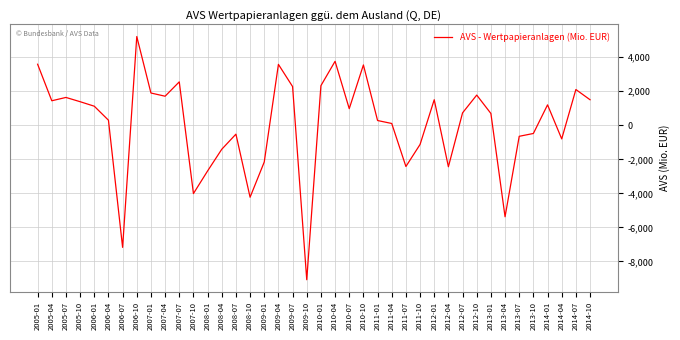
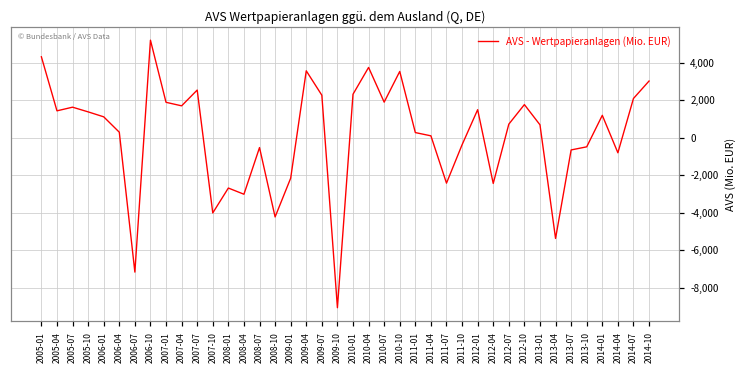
  {
-   "2005-01": "3,600",
+   "2005-01": "4,300",
    "2005-04": "1,400",
    "2005-07": "1,600",
    "2005-10": "1,400",
    "2006-01": "1,100",
    "2006-04": "300",
    "2006-07": "-7,200",
    "2006-10": "5,200",
    "2007-01": "1,900",
    "2007-04": "1,700",
    "2007-07": "2,600",
    "2007-10": "-4,000",
    "2008-01": "-2,700",
-   "2008-04": "-1,400",
+   "2008-04": "-3,000",
    "2008-07": "-500",
    "2008-10": "-4,200",
    "2009-01": "-2,200",
    "2009-04": "3,600",
    "2009-07": "2,300",
    "2009-10": "-9,100",
    "2010-01": "2,300",
    "2010-04": "3,800",
-   "2010-07": "1,000",
+   "2010-07": "1,900",
    "2010-10": "3,500",
    "2011-01": "300",
    "2011-04": "100",
    "2011-07": "-2,400",
-   "2011-10": "-1,100",
+   "2011-10": "-400",
    "2012-01": "1,500",
    "2012-04": "-2,400",
    "2012-07": "700",
    "2012-10": "1,800",
    "2013-01": "700",
    "2013-04": "-5,400",
    "2013-07": "-600",
    "2013-10": "-500",
    "2014-01": "1,200",
    "2014-04": "-800",
    "2014-07": "2,100",
-   "2014-10": "1,500"
+   "2014-10": "3,000"
  }
